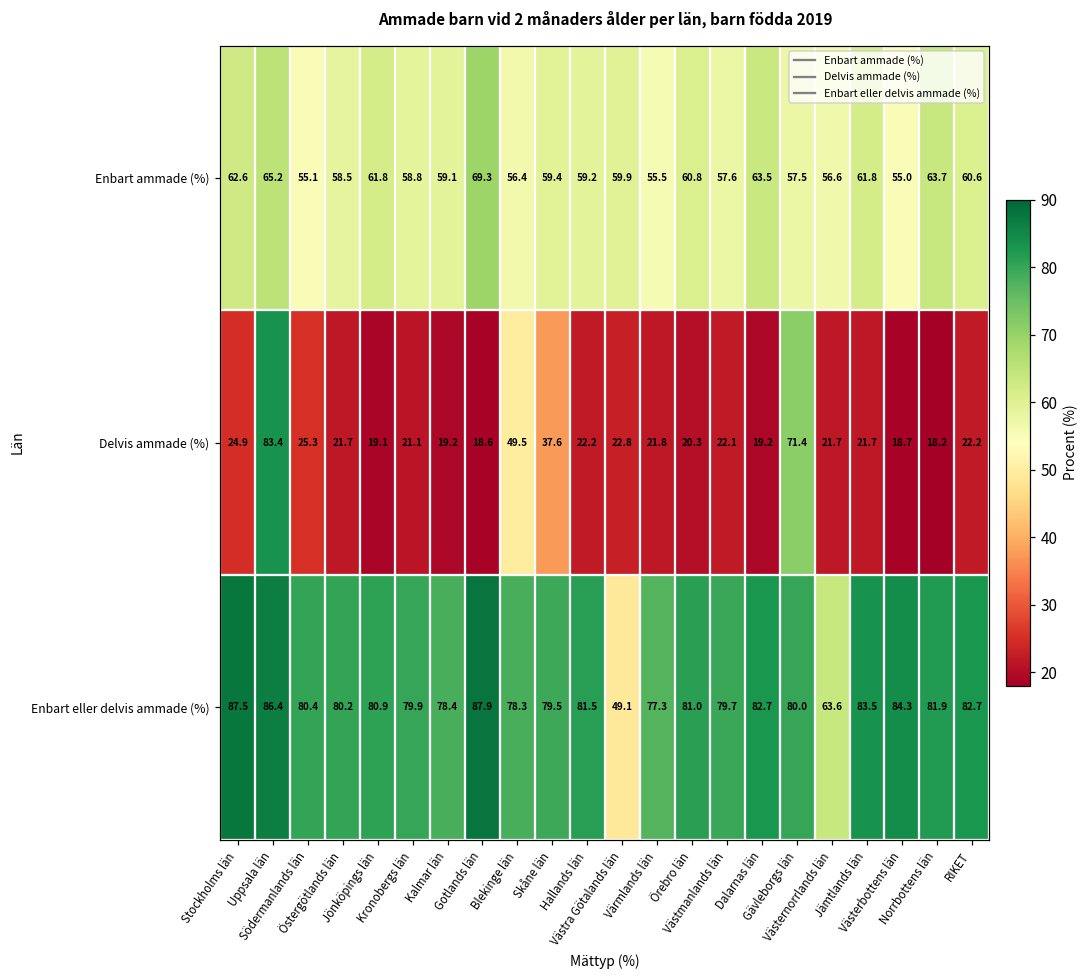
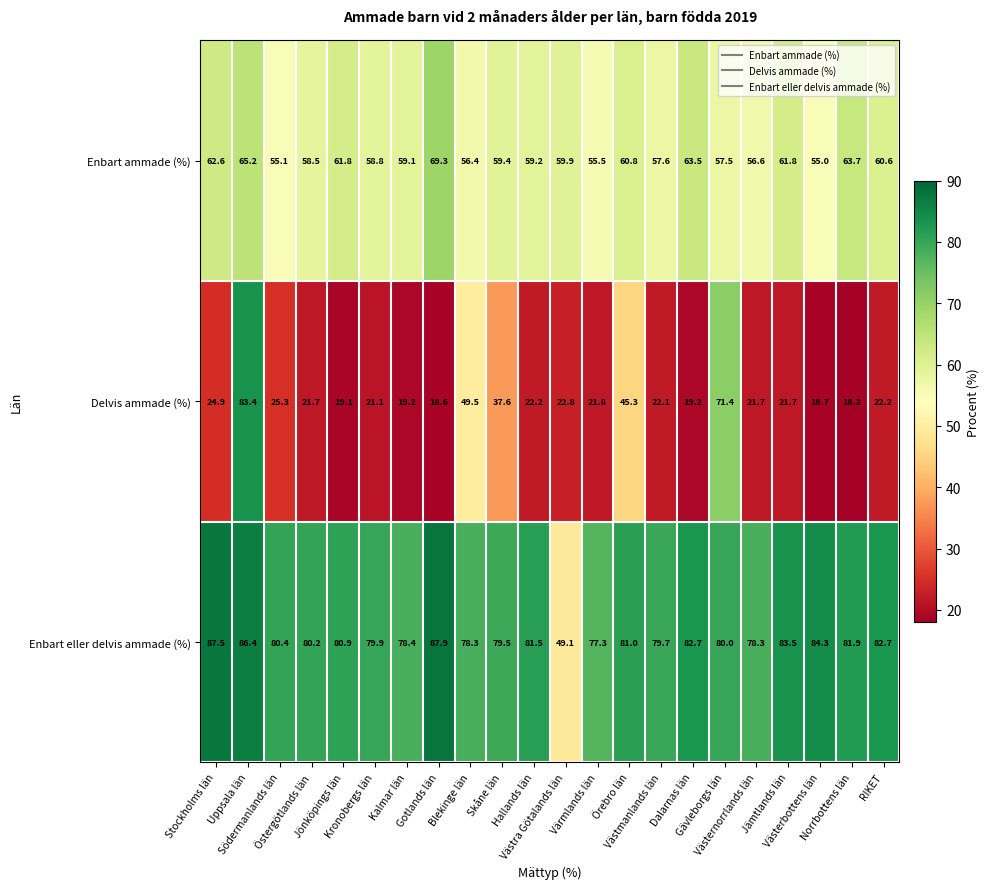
  {
    "Enbart ammade (%)": {
      "Stockholms län": 62.6,
      "Uppsala län": 65.2,
      "Södermanlands län": 55.1,
      "Östergötlands län": 58.5,
      "Jönköpings län": 61.8,
      "Kronobergs län": 58.8,
      "Kalmar län": 59.1,
      "Gotlands län": 69.3,
      "Blekinge län": 56.4,
      "Skåne län": 59.4,
      "Hallands län": 59.2,
      "Västra Götalands län": 59.9,
      "Värmlands län": 55.5,
      "Örebro län": 60.8,
      "Västmanlands län": 57.6,
      "Dalarnas län": 63.5,
      "Gävleborgs län": 57.5,
      "Västernorrlands län": 56.6,
      "Jämtlands län": 61.8,
      "Västerbottens län": 55.0,
      "Norrbottens län": 63.7,
      "RIKET": 60.6
    },
    "Delvis ammade (%)": {
      "Stockholms län": 24.9,
      "Uppsala län": 83.4,
      "Södermanlands län": 25.3,
      "Östergötlands län": 21.7,
      "Jönköpings län": 19.1,
      "Kronobergs län": 21.1,
      "Kalmar län": 19.2,
      "Gotlands län": 18.6,
      "Blekinge län": 49.5,
      "Skåne län": 37.6,
      "Hallands län": 22.2,
      "Västra Götalands län": 22.8,
      "Värmlands län": 21.8,
-     "Örebro län": 20.3,
+     "Örebro län": 45.3,
      "Västmanlands län": 22.1,
      "Dalarnas län": 19.2,
      "Gävleborgs län": 71.4,
      "Västernorrlands län": 21.7,
      "Jämtlands län": 21.7,
      "Västerbottens län": 18.7,
      "Norrbottens län": 18.2,
      "RIKET": 22.2
    },
    "Enbart eller delvis ammade (%)": {
      "Stockholms län": 87.5,
      "Uppsala län": 86.4,
      "Södermanlands län": 80.4,
      "Östergötlands län": 80.2,
      "Jönköpings län": 80.9,
      "Kronobergs län": 79.9,
      "Kalmar län": 78.4,
      "Gotlands län": 87.9,
      "Blekinge län": 78.3,
      "Skåne län": 79.5,
      "Hallands län": 81.5,
      "Västra Götalands län": 49.1,
      "Värmlands län": 77.3,
      "Örebro län": 81.0,
      "Västmanlands län": 79.7,
      "Dalarnas län": 82.7,
      "Gävleborgs län": 80.0,
-     "Västernorrlands län": 63.6,
+     "Västernorrlands län": 78.3,
      "Jämtlands län": 83.5,
      "Västerbottens län": 84.3,
      "Norrbottens län": 81.9,
      "RIKET": 82.7
    }
  }
